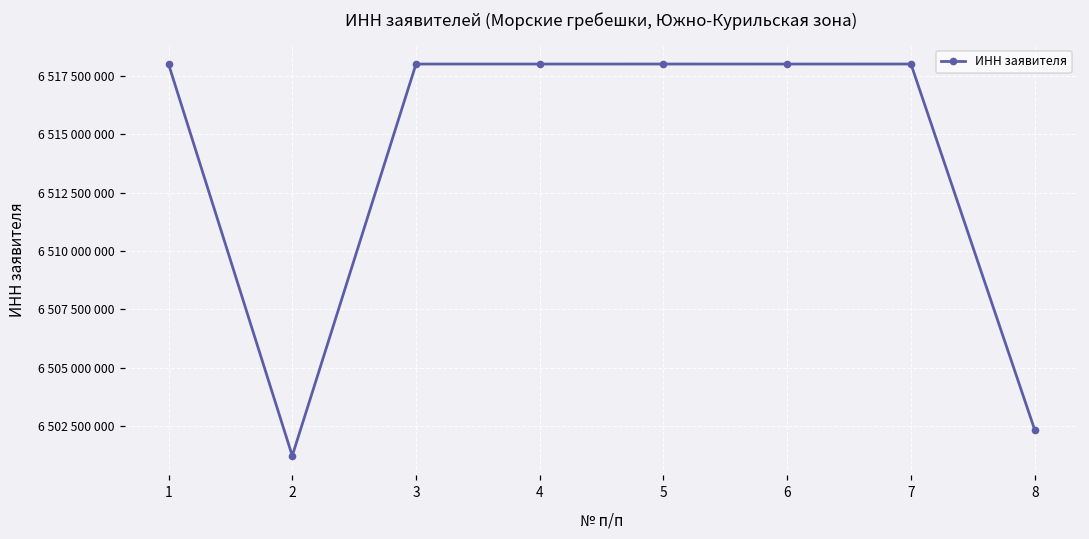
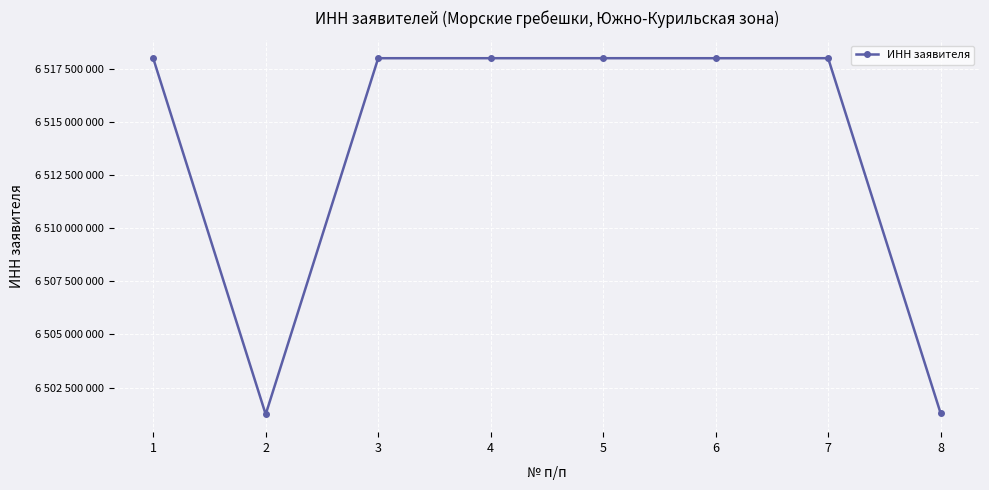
  {
    "1": 6518000000,
    "2": 6501200000,
    "3": 6518000000,
    "4": 6518000000,
    "5": 6518000000,
    "6": 6518000000,
    "7": 6518000000,
-   "8": 6502400000
+   "8": 6501300000
  }
